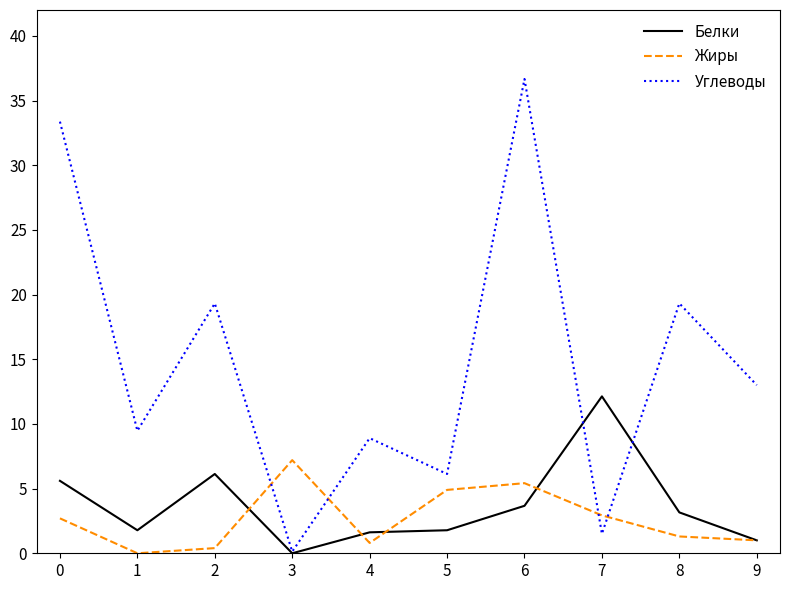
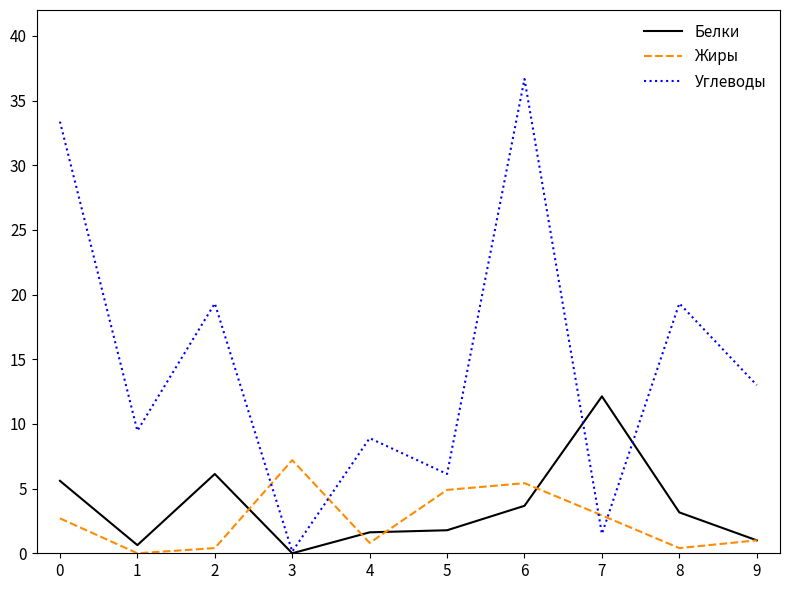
  {
    "Белки": {
      "0": 5.6,
-     "1": 1.8,
+     "1": 0.6,
      "2": 6.1,
      "4": 1.6,
      "5": 1.8,
      "6": 3.7,
      "7": 12.1,
      "8": 3.2
    },
    "Жиры": {
      "0": 2.7,
      "1": 0.0,
      "2": 0.4,
      "3": 7.2,
      "4": 0.8,
      "5": 4.9,
      "6": 5.4,
      "7": 2.9,
-     "8": 1.3
+     "8": 0.4
    },
    "Углеводы": {
      "0": 33.4,
      "1": 9.5,
      "2": 19.3,
      "4": 8.9,
      "5": 6.1,
      "6": 36.7,
      "7": 1.5,
      "8": 19.3,
      "9": 13.0
    }
  }
